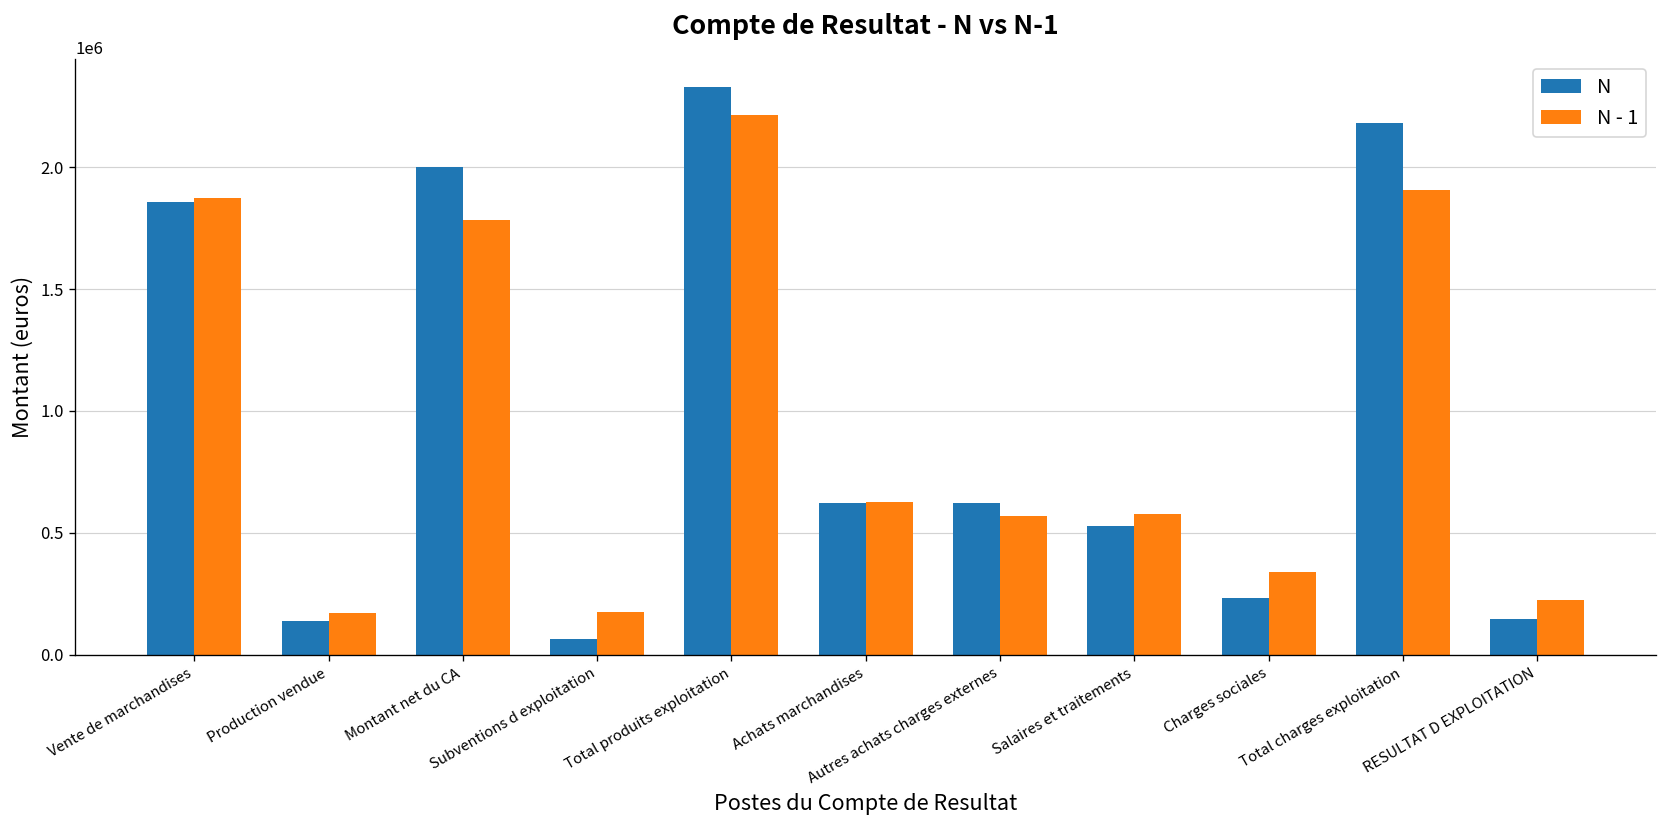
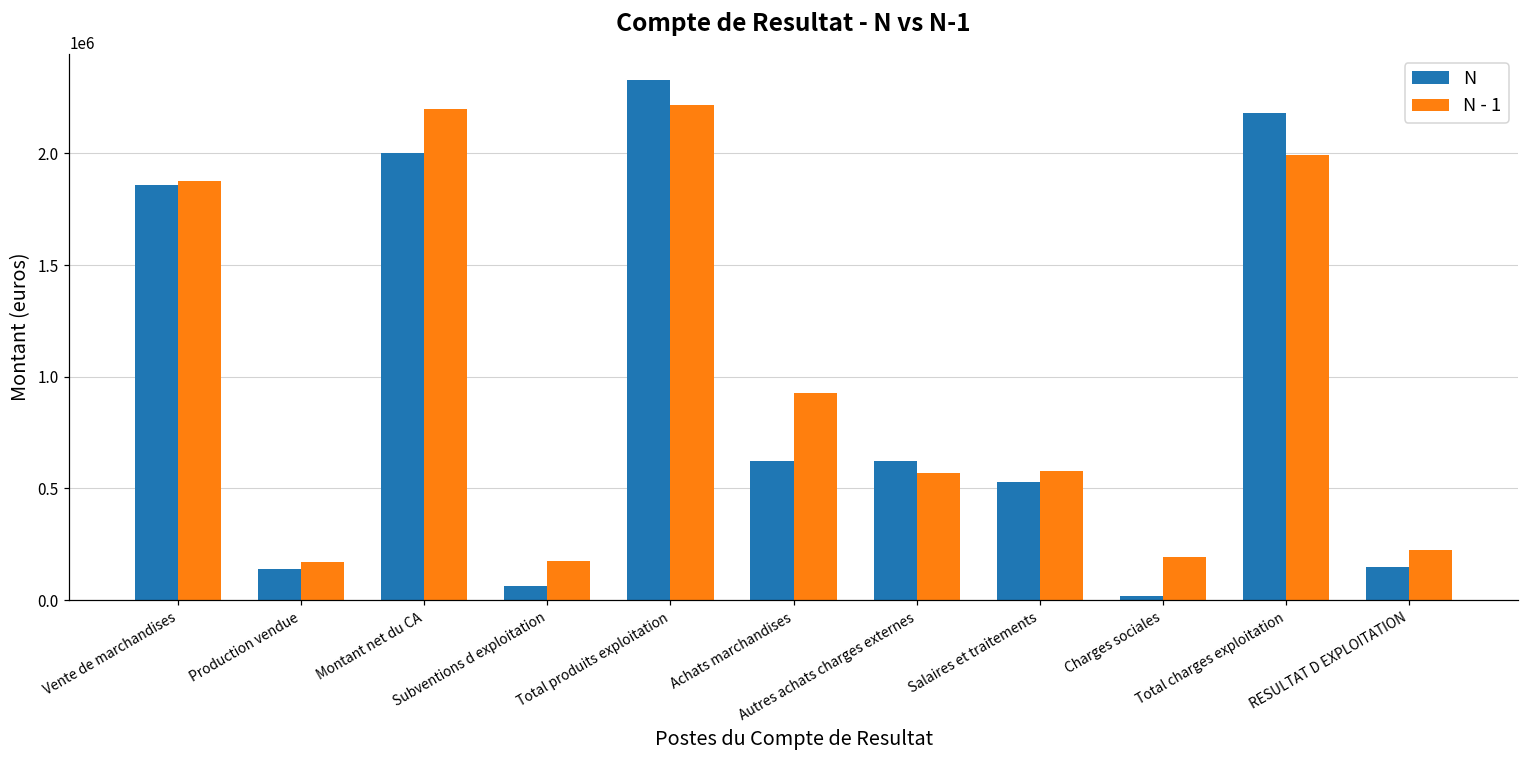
  {
    "N": {
      "Vente de marchandises": 1860000,
      "Production vendue": 140000,
      "Montant net du CA": 2000000,
      "Subventions d exploitation": 60000,
      "Total produits exploitation": 2330000,
      "Achats marchandises": 620000,
      "Autres achats charges externes": 620000,
      "Salaires et traitements": 530000,
-     "Charges sociales": 230000,
+     "Charges sociales": 20000,
      "Total charges exploitation": 2180000,
      "RESULTAT D EXPLOITATION": 150000
    },
    "N - 1": {
      "Vente de marchandises": 1870000,
      "Production vendue": 170000,
-     "Montant net du CA": 1780000,
+     "Montant net du CA": 2200000,
      "Subventions d exploitation": 180000,
      "Total produits exploitation": 2210000,
-     "Achats marchandises": 630000,
+     "Achats marchandises": 930000,
      "Autres achats charges externes": 570000,
      "Salaires et traitements": 580000,
-     "Charges sociales": 340000,
-     "Total charges exploitation": 1910000,
+     "Charges sociales": 190000,
+     "Total charges exploitation": 1990000,
      "RESULTAT D EXPLOITATION": 220000
    }
  }
